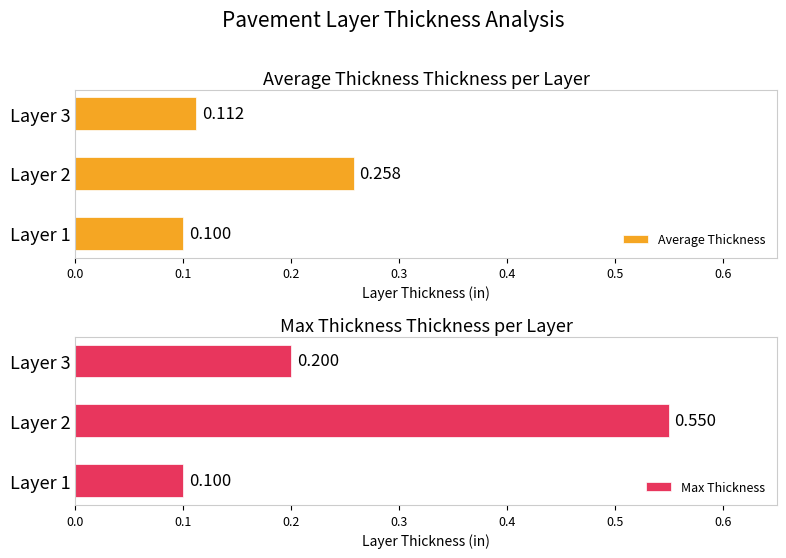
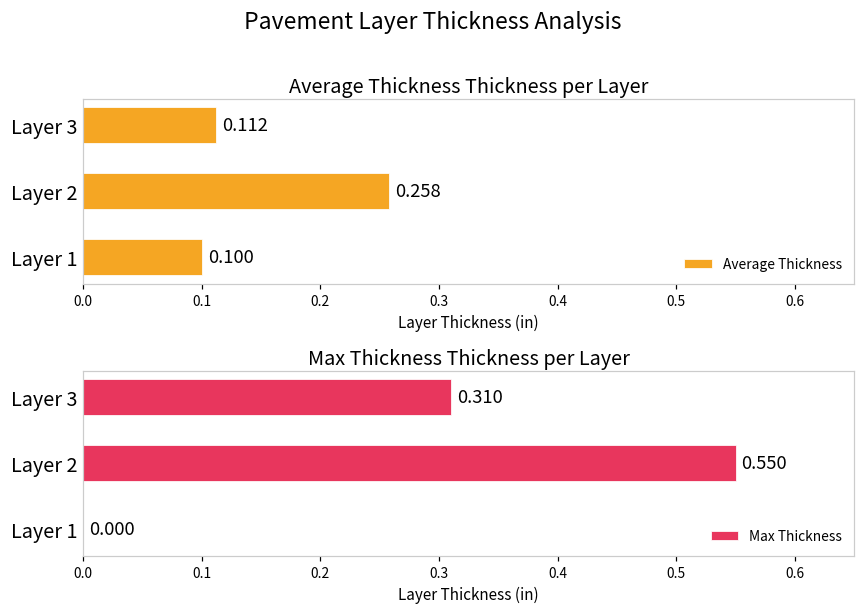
  {
    "Average Thickness Thickness per Layer": {
      "Layer 3": 0.112,
      "Layer 2": 0.258,
      "Layer 1": 0.100
    },
    "Max Thickness Thickness per Layer": {
-     "Layer 3": 0.200,
+     "Layer 3": 0.310,
      "Layer 2": 0.550,
-     "Layer 1": 0.100
+     "Layer 1": 0.000
    }
  }
